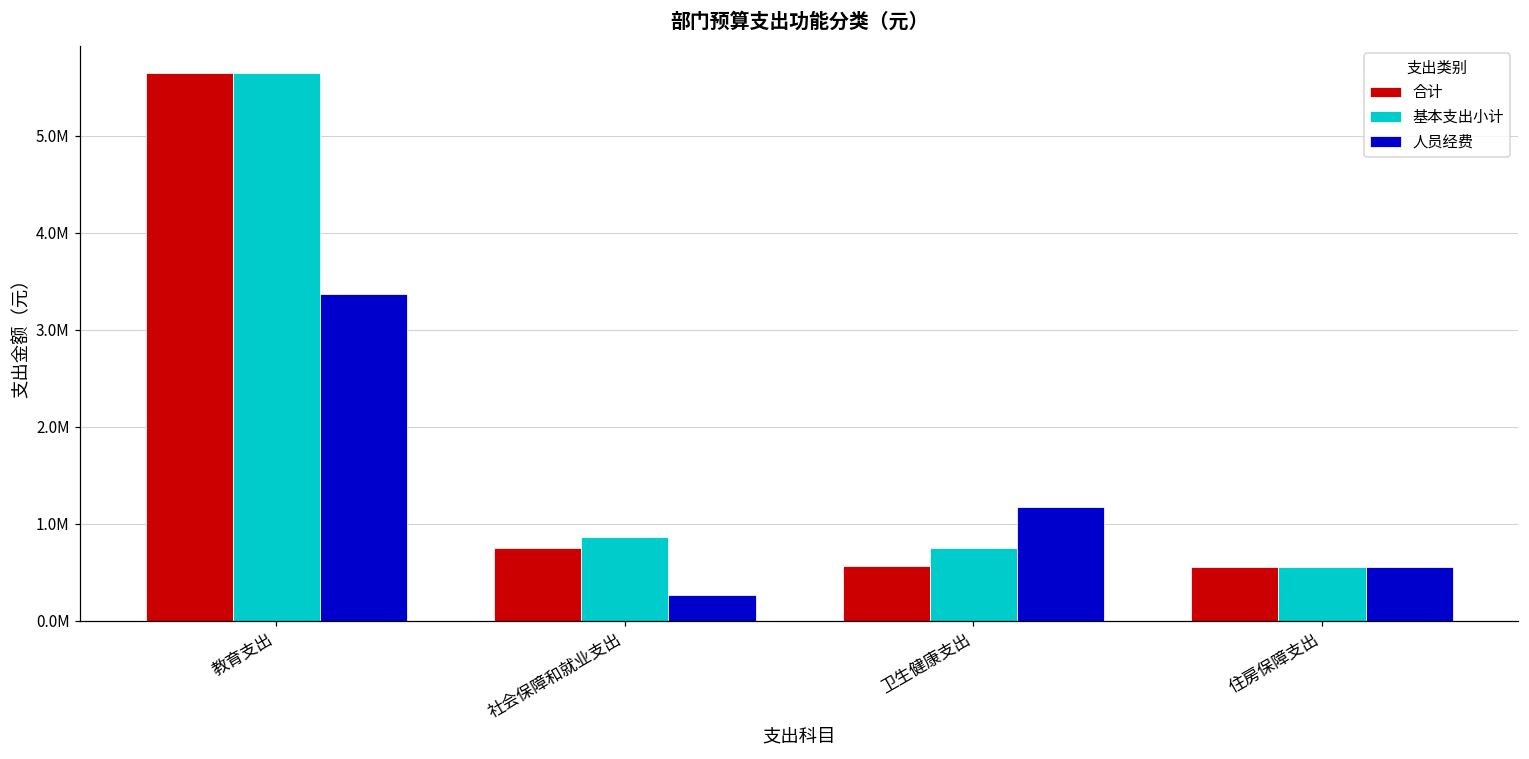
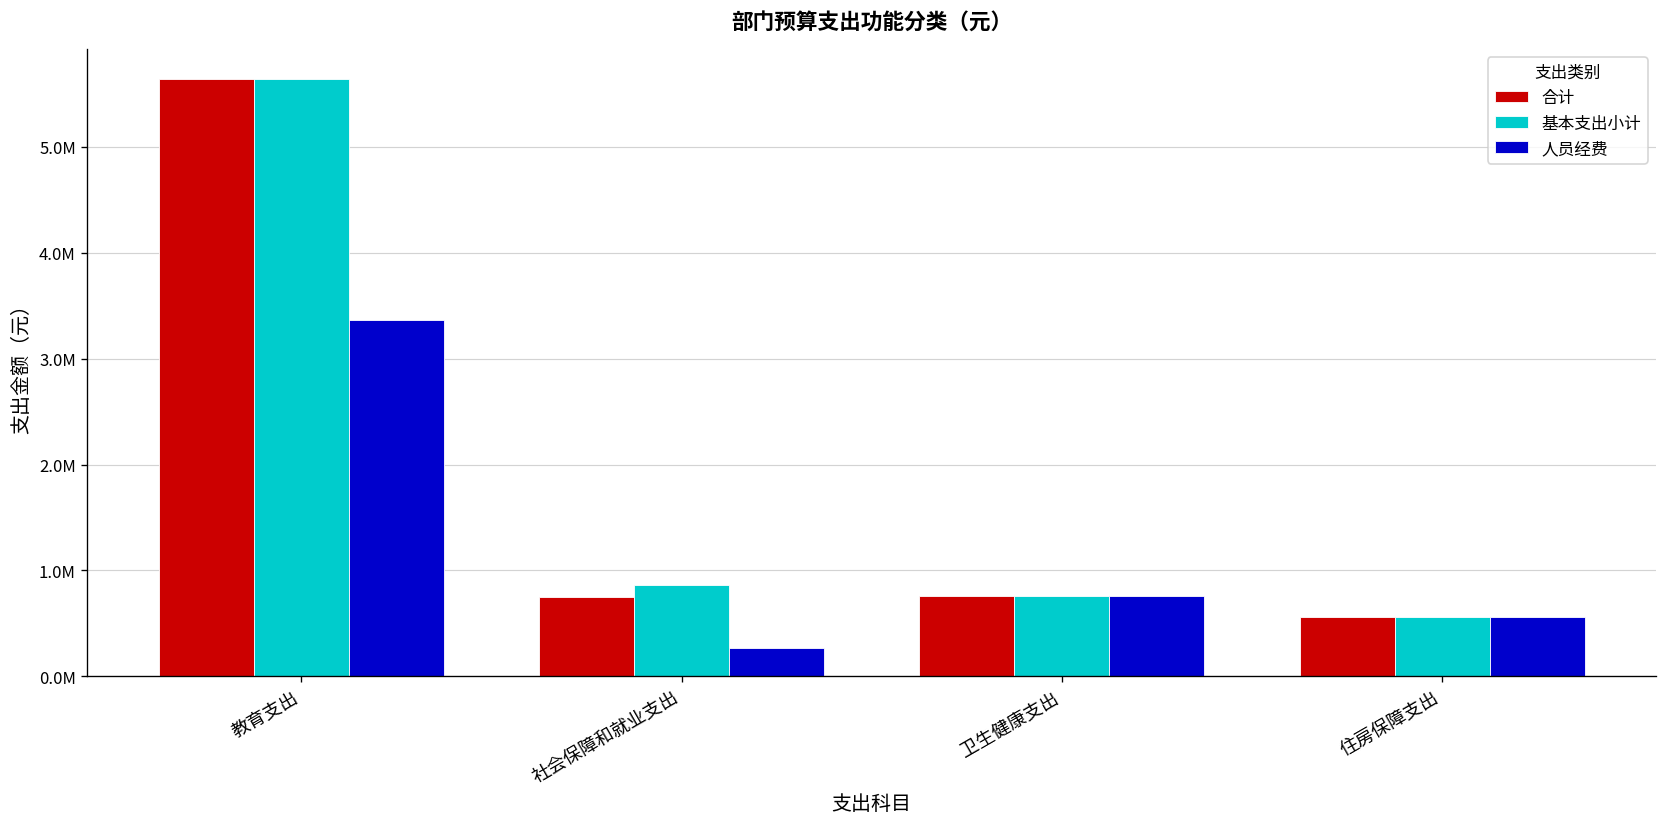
  {
    "合计": {
      "教育支出": 5600000,
      "社会保障和就业支出": 700000,
-     "卫生健康支出": 600000,
+     "卫生健康支出": 800000,
      "住房保障支出": 600000
    },
    "基本支出小计": {
      "教育支出": 5600000,
      "社会保障和就业支出": 900000,
      "卫生健康支出": 800000,
      "住房保障支出": 600000
    },
    "人员经费": {
      "教育支出": 3400000,
      "社会保障和就业支出": 300000,
-     "卫生健康支出": 1200000,
+     "卫生健康支出": 800000,
      "住房保障支出": 600000
    }
  }
